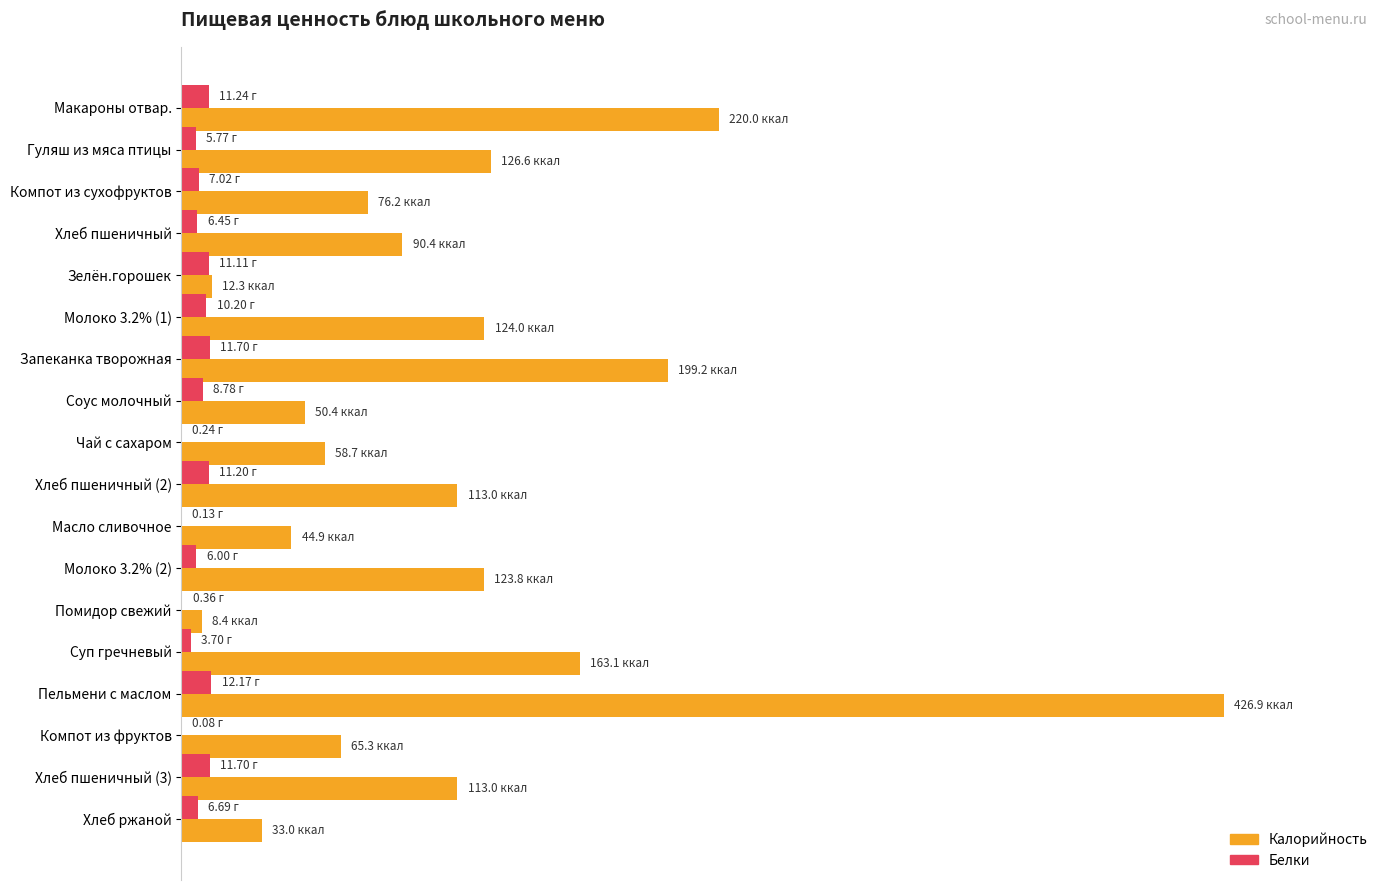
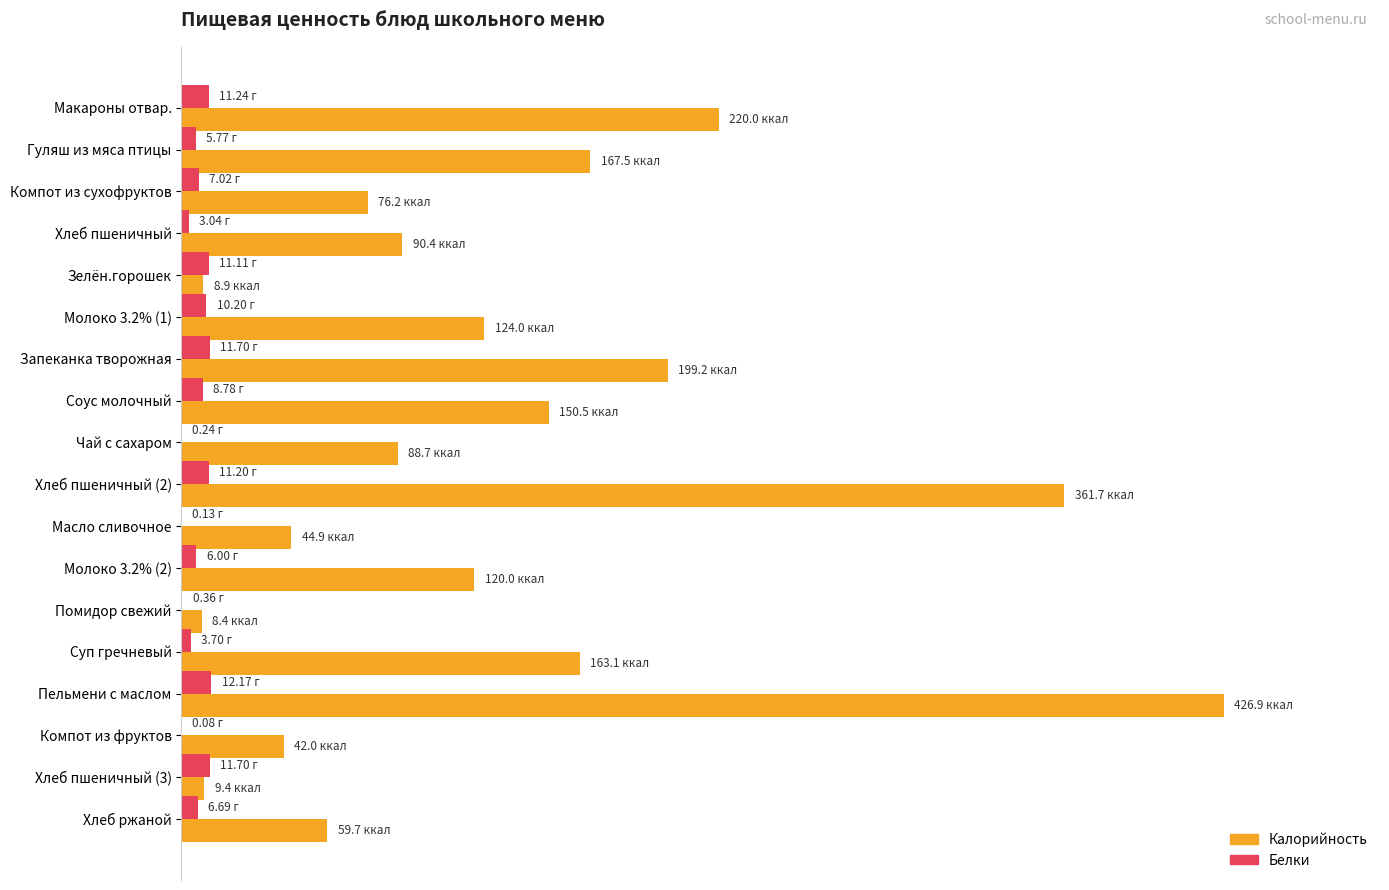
  {
    "Калорийность": {
-     "Гуляш из мяса птицы": 126.6,
-     "Зелён.горошек": 12.3,
-     "Соус молочный": 50.4,
-     "Чай с сахаром": 58.7,
-     "Хлеб пшеничный (2)": 113.0,
-     "Молоко 3.2% (2)": 123.8,
-     "Компот из фруктов": 65.3,
-     "Хлеб пшеничный (3)": 113.0,
-     "Хлеб ржаной": 33.0
+     "Гуляш из мяса птицы": 167.5,
+     "Зелён.горошек": 8.9,
+     "Соус молочный": 150.5,
+     "Чай с сахаром": 88.7,
+     "Хлеб пшеничный (2)": 361.7,
+     "Молоко 3.2% (2)": 120.0,
+     "Компот из фруктов": 42.0,
+     "Хлеб пшеничный (3)": 9.4,
+     "Хлеб ржаной": 59.7
    },
    "Белки": {
-     "Хлеб пшеничный": 6.45
+     "Хлеб пшеничный": 3.04
    }
  }
